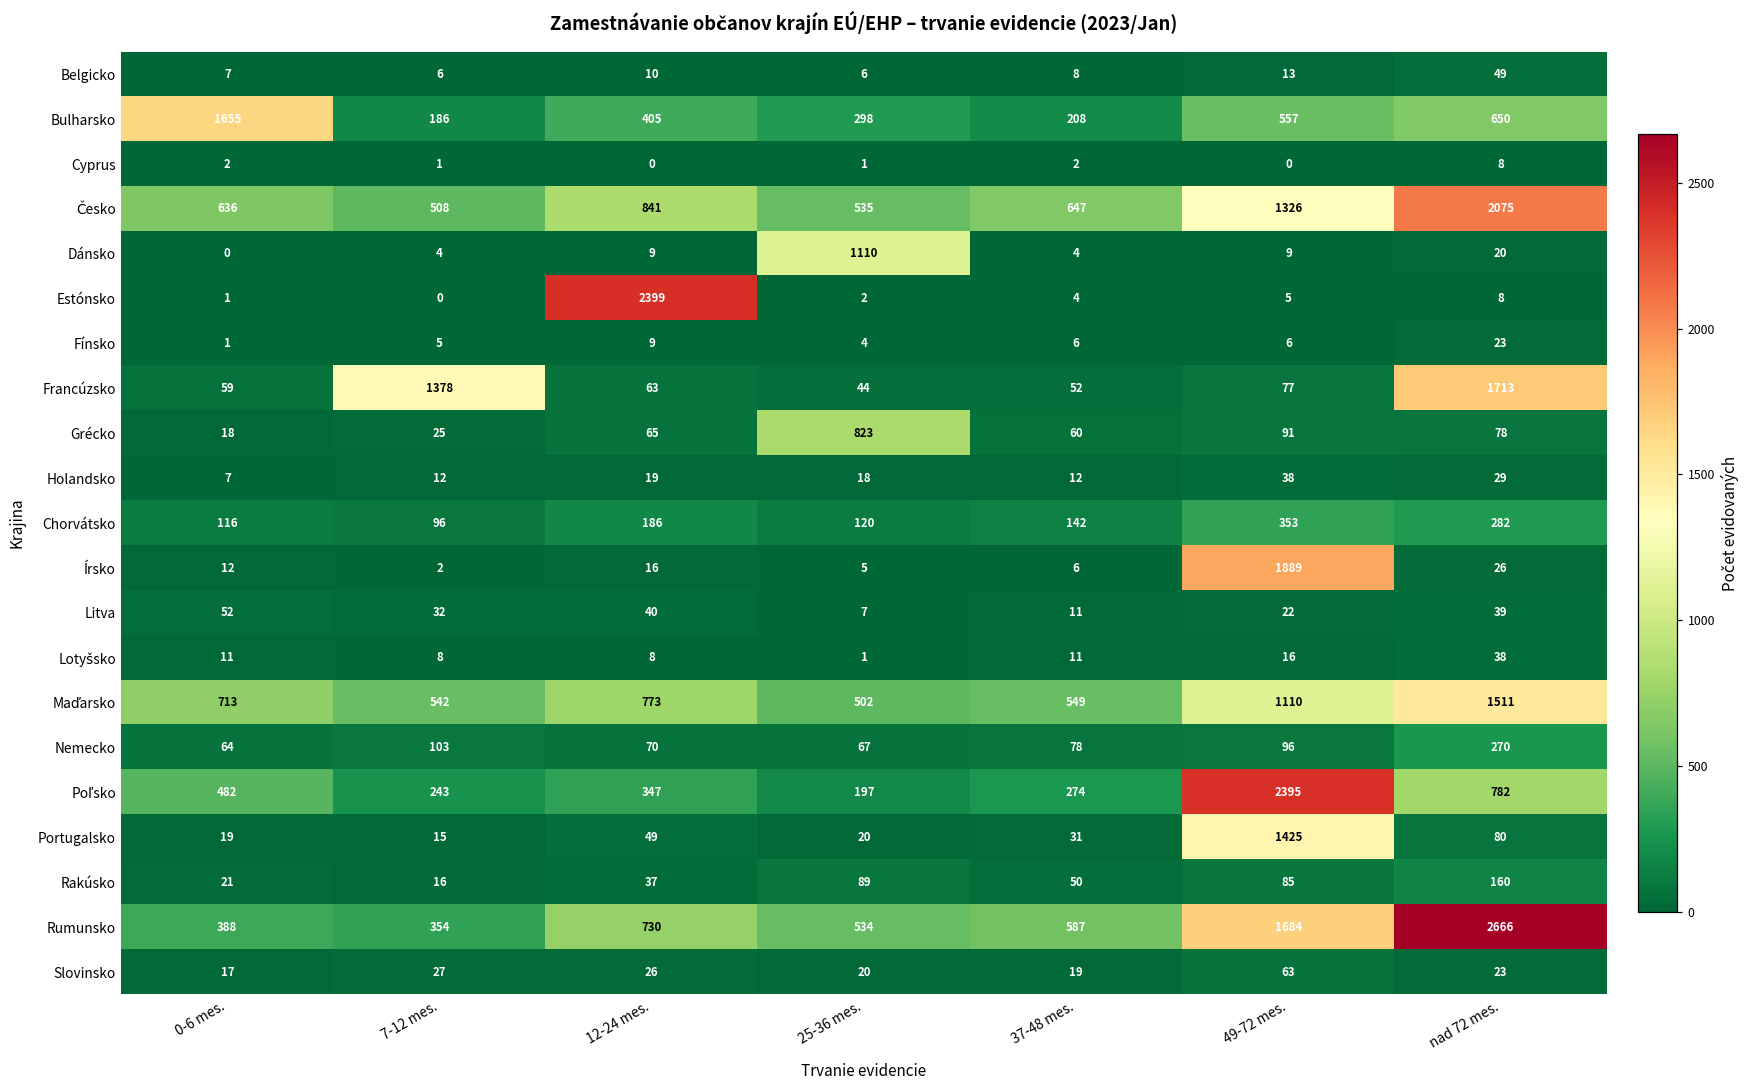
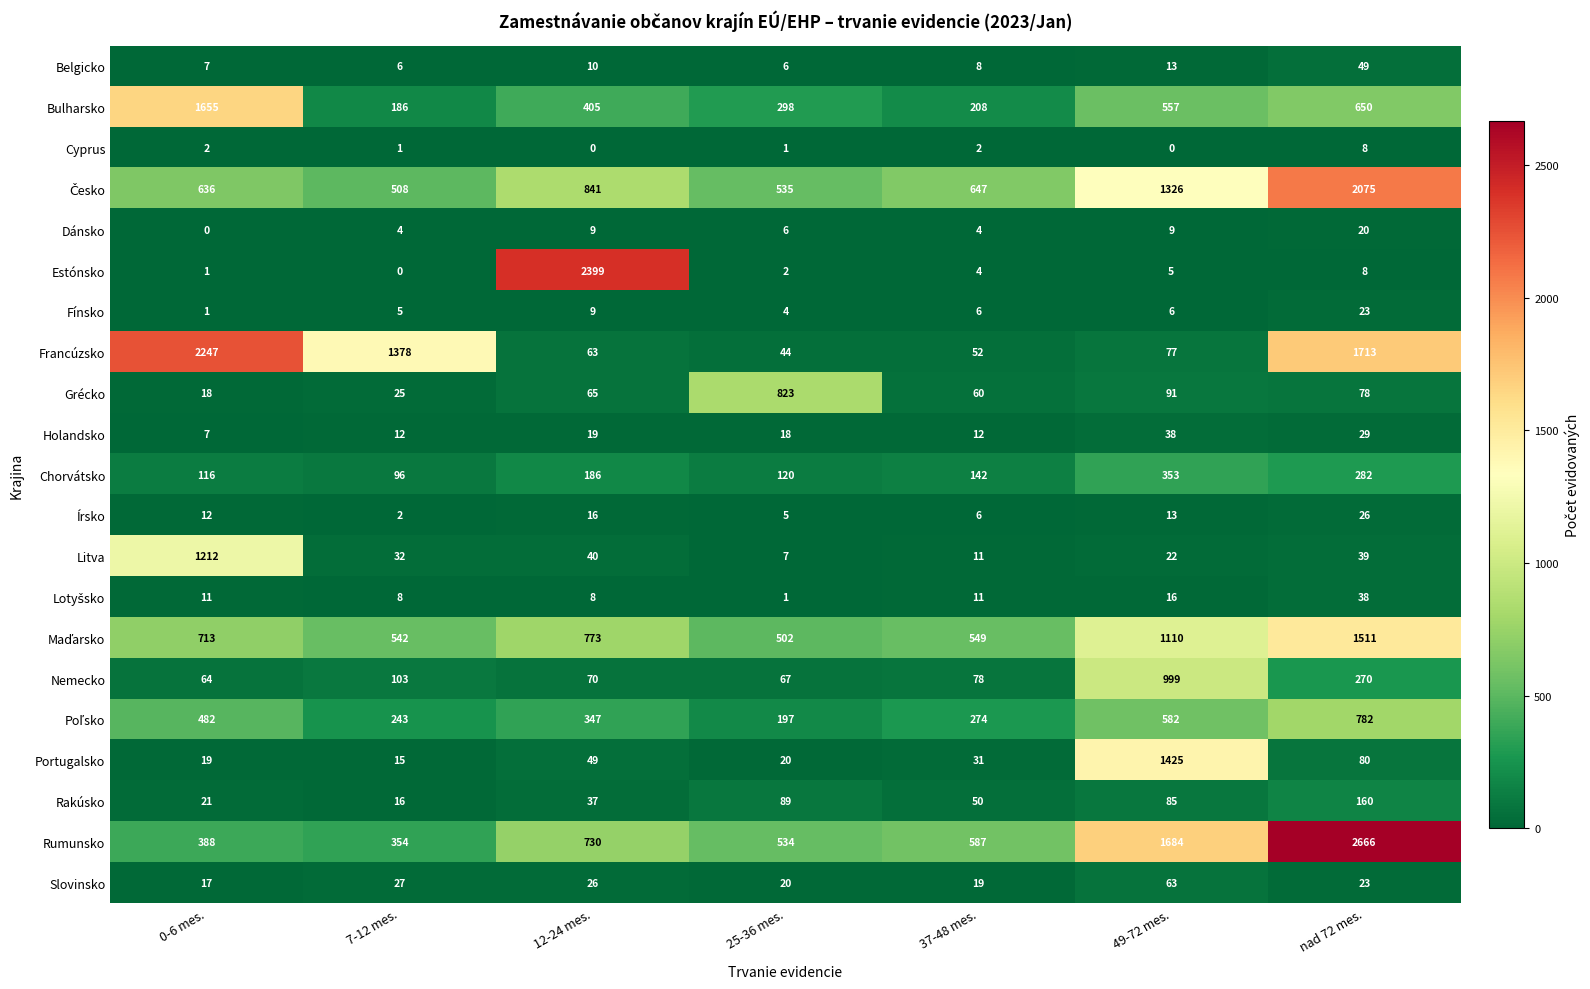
  {
    "Belgicko": {
      "0-6 mes.": 7,
      "7-12 mes.": 6,
      "12-24 mes.": 10,
      "25-36 mes.": 6,
      "37-48 mes.": 8,
      "49-72 mes.": 13,
      "nad 72 mes.": 49
    },
    "Bulharsko": {
      "0-6 mes.": 1655,
      "7-12 mes.": 186,
      "12-24 mes.": 405,
      "25-36 mes.": 298,
      "37-48 mes.": 208,
      "49-72 mes.": 557,
      "nad 72 mes.": 650
    },
    "Cyprus": {
      "0-6 mes.": 2,
      "7-12 mes.": 1,
      "12-24 mes.": 0,
      "25-36 mes.": 1,
      "37-48 mes.": 2,
      "49-72 mes.": 0,
      "nad 72 mes.": 8
    },
    "Česko": {
      "0-6 mes.": 636,
      "7-12 mes.": 508,
      "12-24 mes.": 841,
      "25-36 mes.": 535,
      "37-48 mes.": 647,
      "49-72 mes.": 1326,
      "nad 72 mes.": 2075
    },
    "Dánsko": {
      "0-6 mes.": 0,
      "7-12 mes.": 4,
      "12-24 mes.": 9,
-     "25-36 mes.": 1110,
+     "25-36 mes.": 6,
      "37-48 mes.": 4,
      "49-72 mes.": 9,
      "nad 72 mes.": 20
    },
    "Estónsko": {
      "0-6 mes.": 1,
      "7-12 mes.": 0,
      "12-24 mes.": 2399,
      "25-36 mes.": 2,
      "37-48 mes.": 4,
      "49-72 mes.": 5,
      "nad 72 mes.": 8
    },
    "Fínsko": {
      "0-6 mes.": 1,
      "7-12 mes.": 5,
      "12-24 mes.": 9,
      "25-36 mes.": 4,
      "37-48 mes.": 6,
      "49-72 mes.": 6,
      "nad 72 mes.": 23
    },
    "Francúzsko": {
-     "0-6 mes.": 59,
+     "0-6 mes.": 2247,
      "7-12 mes.": 1378,
      "12-24 mes.": 63,
      "25-36 mes.": 44,
      "37-48 mes.": 52,
      "49-72 mes.": 77,
      "nad 72 mes.": 1713
    },
    "Grécko": {
      "0-6 mes.": 18,
      "7-12 mes.": 25,
      "12-24 mes.": 65,
      "25-36 mes.": 823,
      "37-48 mes.": 60,
      "49-72 mes.": 91,
      "nad 72 mes.": 78
    },
    "Holandsko": {
      "0-6 mes.": 7,
      "7-12 mes.": 12,
      "12-24 mes.": 19,
      "25-36 mes.": 18,
      "37-48 mes.": 12,
      "49-72 mes.": 38,
      "nad 72 mes.": 29
    },
    "Chorvátsko": {
      "0-6 mes.": 116,
      "7-12 mes.": 96,
      "12-24 mes.": 186,
      "25-36 mes.": 120,
      "37-48 mes.": 142,
      "49-72 mes.": 353,
      "nad 72 mes.": 282
    },
    "Írsko": {
      "0-6 mes.": 12,
      "7-12 mes.": 2,
      "12-24 mes.": 16,
      "25-36 mes.": 5,
      "37-48 mes.": 6,
-     "49-72 mes.": 1889,
+     "49-72 mes.": 13,
      "nad 72 mes.": 26
    },
    "Litva": {
-     "0-6 mes.": 52,
+     "0-6 mes.": 1212,
      "7-12 mes.": 32,
      "12-24 mes.": 40,
      "25-36 mes.": 7,
      "37-48 mes.": 11,
      "49-72 mes.": 22,
      "nad 72 mes.": 39
    },
    "Lotyšsko": {
      "0-6 mes.": 11,
      "7-12 mes.": 8,
      "12-24 mes.": 8,
      "25-36 mes.": 1,
      "37-48 mes.": 11,
      "49-72 mes.": 16,
      "nad 72 mes.": 38
    },
    "Maďarsko": {
      "0-6 mes.": 713,
      "7-12 mes.": 542,
      "12-24 mes.": 773,
      "25-36 mes.": 502,
      "37-48 mes.": 549,
      "49-72 mes.": 1110,
      "nad 72 mes.": 1511
    },
    "Nemecko": {
      "0-6 mes.": 64,
      "7-12 mes.": 103,
      "12-24 mes.": 70,
      "25-36 mes.": 67,
      "37-48 mes.": 78,
-     "49-72 mes.": 96,
+     "49-72 mes.": 999,
      "nad 72 mes.": 270
    },
    "Poľsko": {
      "0-6 mes.": 482,
      "7-12 mes.": 243,
      "12-24 mes.": 347,
      "25-36 mes.": 197,
      "37-48 mes.": 274,
-     "49-72 mes.": 2395,
+     "49-72 mes.": 582,
      "nad 72 mes.": 782
    },
    "Portugalsko": {
      "0-6 mes.": 19,
      "7-12 mes.": 15,
      "12-24 mes.": 49,
      "25-36 mes.": 20,
      "37-48 mes.": 31,
      "49-72 mes.": 1425,
      "nad 72 mes.": 80
    },
    "Rakúsko": {
      "0-6 mes.": 21,
      "7-12 mes.": 16,
      "12-24 mes.": 37,
      "25-36 mes.": 89,
      "37-48 mes.": 50,
      "49-72 mes.": 85,
      "nad 72 mes.": 160
    },
    "Rumunsko": {
      "0-6 mes.": 388,
      "7-12 mes.": 354,
      "12-24 mes.": 730,
      "25-36 mes.": 534,
      "37-48 mes.": 587,
      "49-72 mes.": 1684,
      "nad 72 mes.": 2666
    },
    "Slovinsko": {
      "0-6 mes.": 17,
      "7-12 mes.": 27,
      "12-24 mes.": 26,
      "25-36 mes.": 20,
      "37-48 mes.": 19,
      "49-72 mes.": 63,
      "nad 72 mes.": 23
    }
  }
